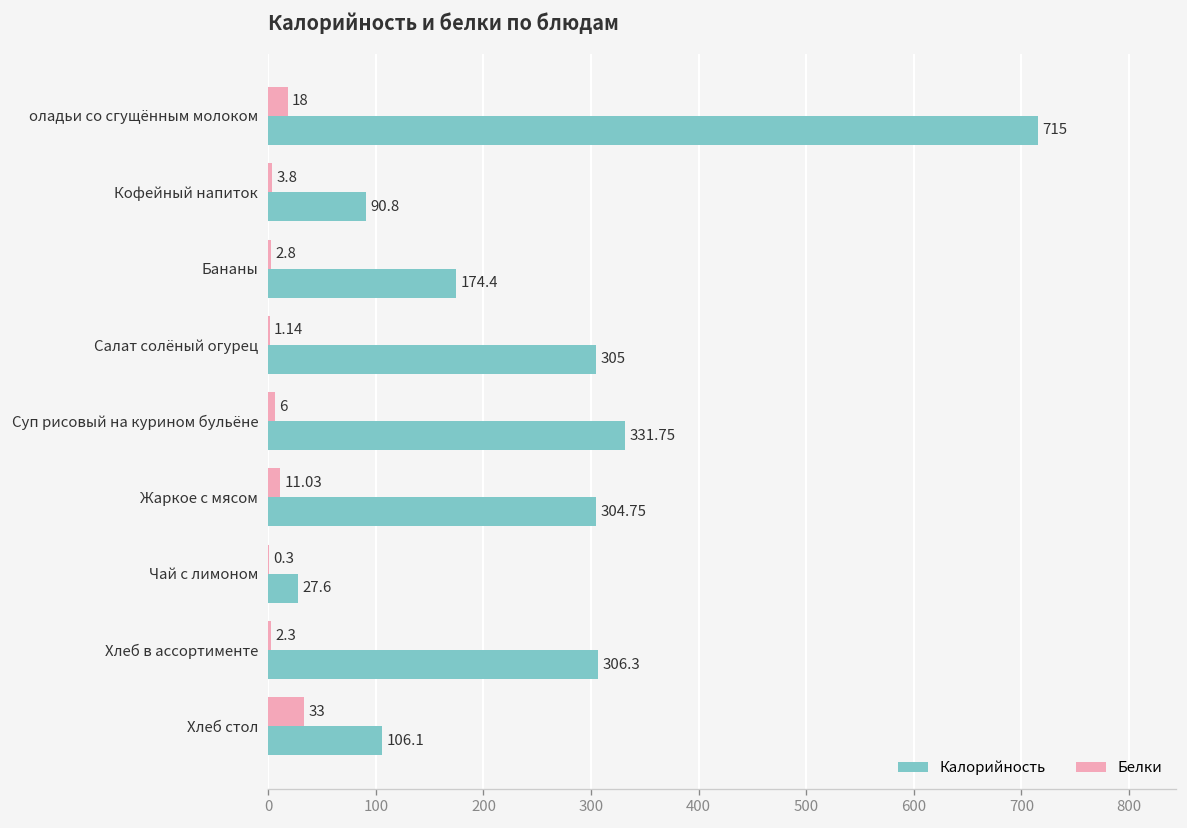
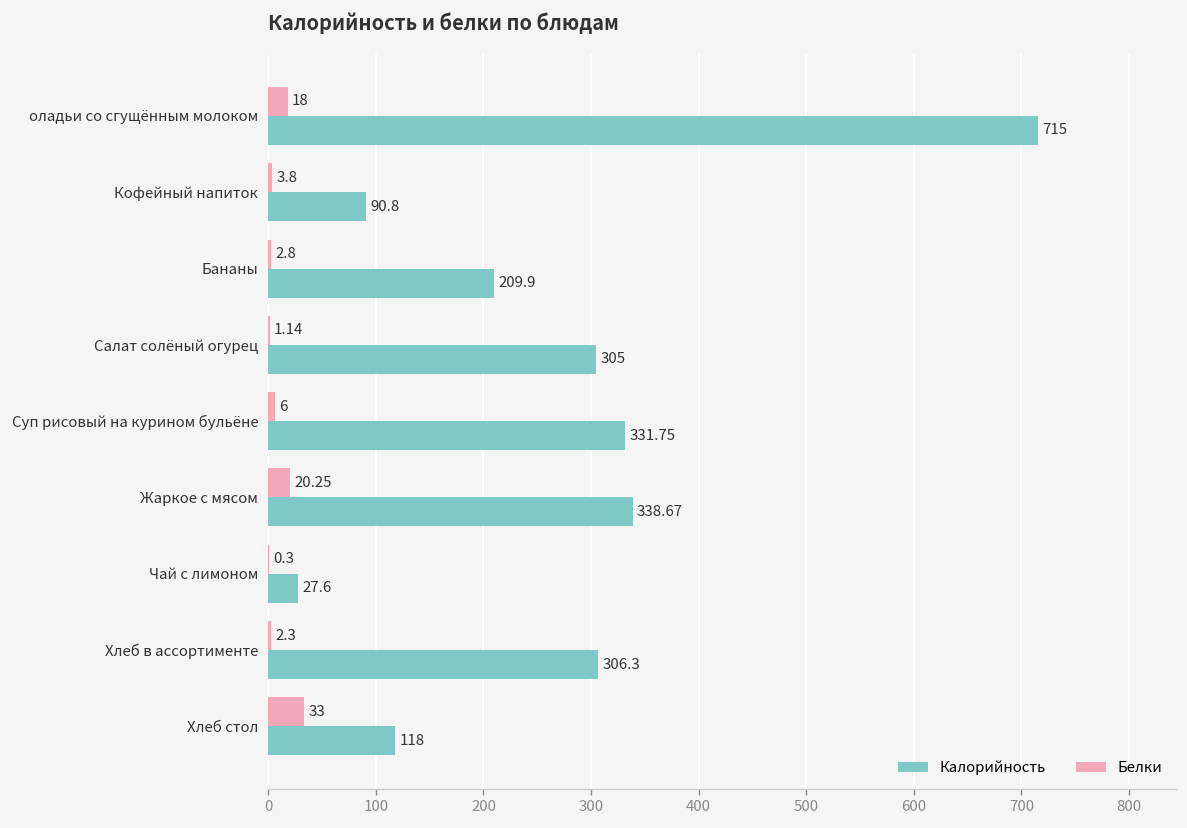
  {
    "Калорийность": {
      "оладьи со сгущённым молоком": 715,
      "Кофейный напиток": 90.8,
-     "Бананы": 174.4,
+     "Бананы": 209.9,
      "Салат солёный огурец": 305,
      "Суп рисовый на курином бульёне": 331.75,
-     "Жаркое с мясом": 304.75,
+     "Жаркое с мясом": 338.67,
      "Чай с лимоном": 27.6,
      "Хлеб в ассортименте": 306.3,
-     "Хлеб стол": 106.1
+     "Хлеб стол": 118
    },
    "Белки": {
      "оладьи со сгущённым молоком": 18,
      "Кофейный напиток": 3.8,
      "Бананы": 2.8,
      "Салат солёный огурец": 1.14,
      "Суп рисовый на курином бульёне": 6,
-     "Жаркое с мясом": 11.03,
+     "Жаркое с мясом": 20.25,
      "Чай с лимоном": 0.3,
      "Хлеб в ассортименте": 2.3,
      "Хлеб стол": 33
    }
  }
